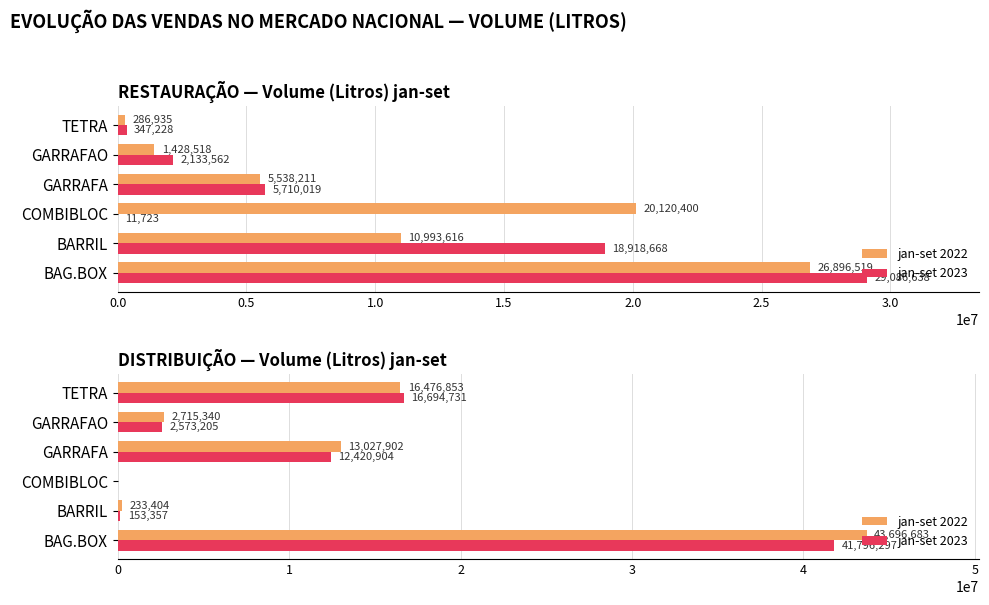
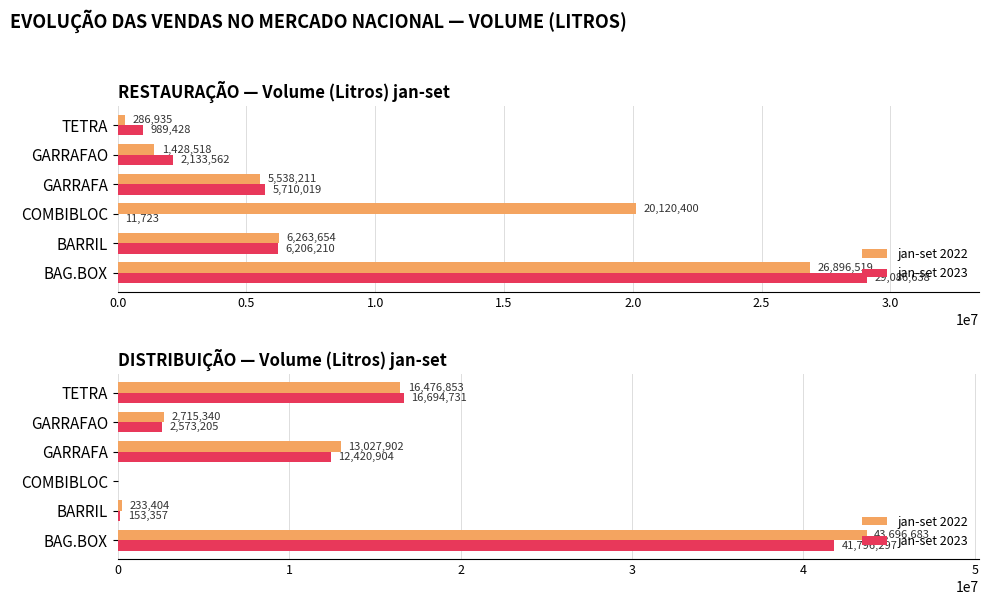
  {
    "RESTAURAÇÃO — Volume (Litros) jan-set": {
      "jan-set 2022": {
        "TETRA": "286,935",
        "GARRAFAO": "1,428,518",
        "GARRAFA": "5,538,211",
        "COMBIBLOC": "20,120,400",
-       "BARRIL": "10,993,616",
+       "BARRIL": "6,263,654",
        "BAG.BOX": "26,896,519"
      },
      "jan-set 2023": {
-       "TETRA": "347,228",
+       "TETRA": "989,428",
        "GARRAFAO": "2,133,562",
        "GARRAFA": "5,710,019",
        "COMBIBLOC": "11,723",
-       "BARRIL": "18,918,668",
+       "BARRIL": "6,206,210",
        "BAG.BOX": "29,086,638"
      }
    },
    "DISTRIBUIÇÃO — Volume (Litros) jan-set": {
      "jan-set 2022": {
        "TETRA": "16,476,853",
        "GARRAFAO": "2,715,340",
        "GARRAFA": "13,027,902",
        "BARRIL": "233,404",
        "BAG.BOX": "43,696,683"
      },
      "jan-set 2023": {
        "TETRA": "16,694,731",
        "GARRAFAO": "2,573,205",
        "GARRAFA": "12,420,904",
        "BARRIL": "153,357",
        "BAG.BOX": "41,796,297"
      }
    }
  }
